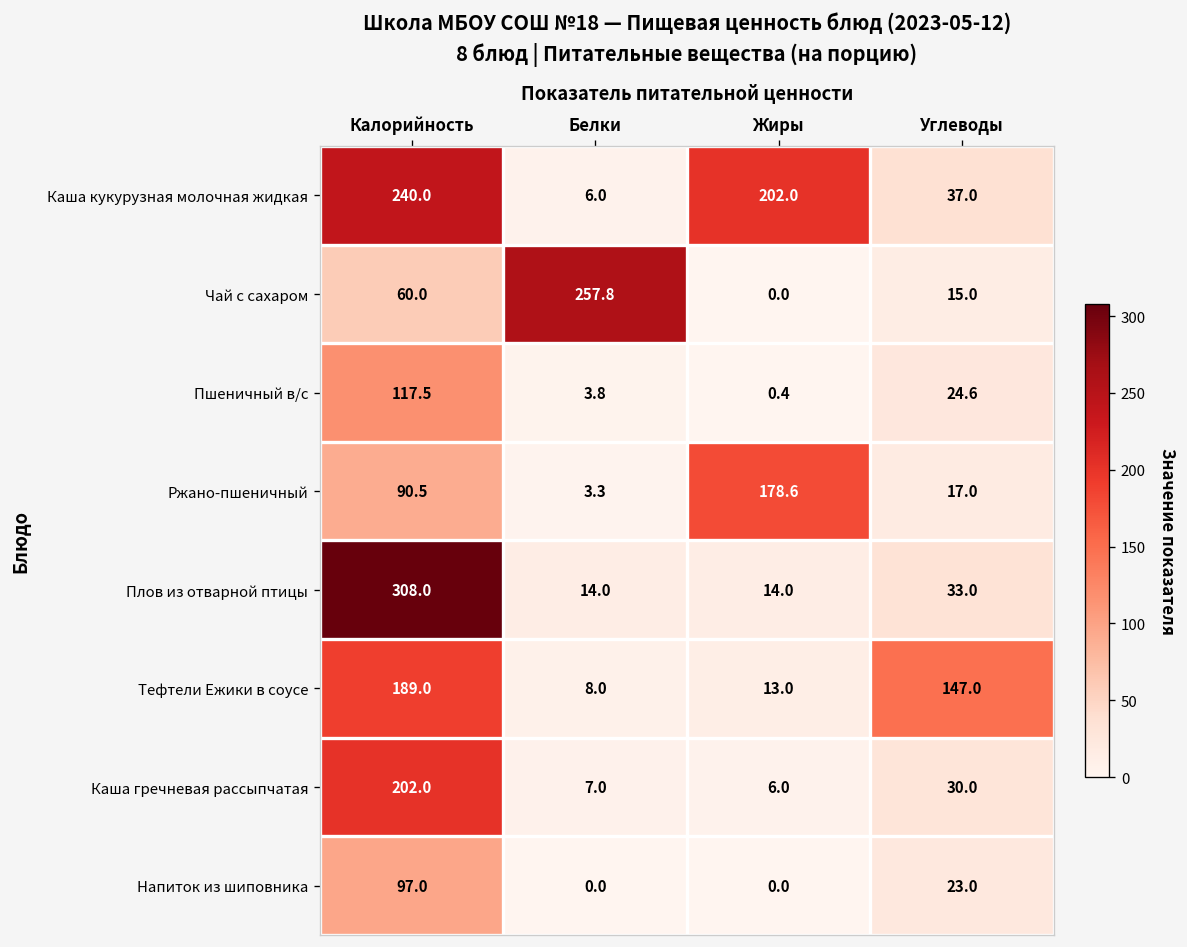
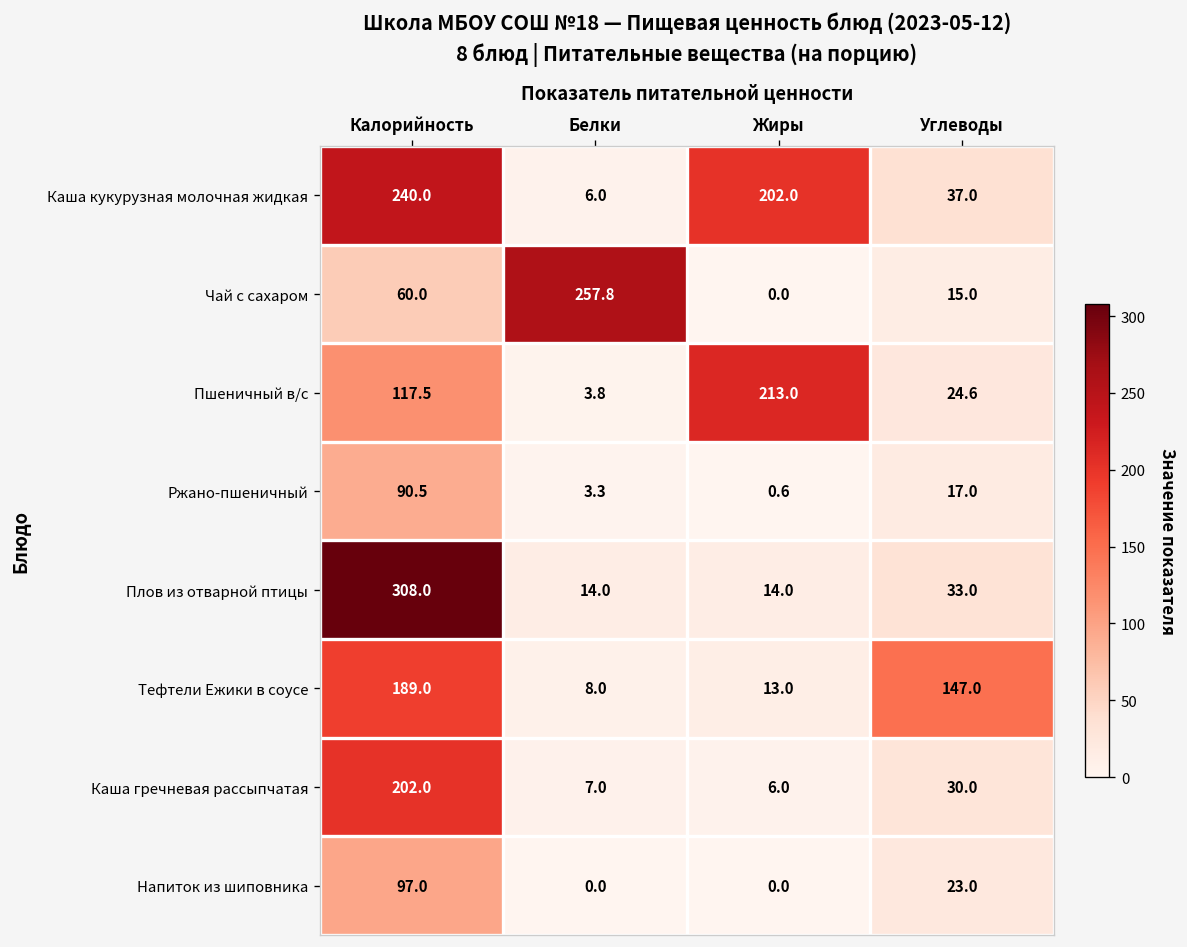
  {
    "Каша кукурузная молочная жидкая": {
      "Калорийность": 240.0,
      "Белки": 6.0,
      "Жиры": 202.0,
      "Углеводы": 37.0
    },
    "Чай с сахаром": {
      "Калорийность": 60.0,
      "Белки": 257.8,
      "Жиры": 0.0,
      "Углеводы": 15.0
    },
    "Пшеничный в/с": {
      "Калорийность": 117.5,
      "Белки": 3.8,
-     "Жиры": 0.4,
+     "Жиры": 213.0,
      "Углеводы": 24.6
    },
    "Ржано-пшеничный": {
      "Калорийность": 90.5,
      "Белки": 3.3,
-     "Жиры": 178.6,
+     "Жиры": 0.6,
      "Углеводы": 17.0
    },
    "Плов из отварной птицы": {
      "Калорийность": 308.0,
      "Белки": 14.0,
      "Жиры": 14.0,
      "Углеводы": 33.0
    },
    "Тефтели Ежики в соусе": {
      "Калорийность": 189.0,
      "Белки": 8.0,
      "Жиры": 13.0,
      "Углеводы": 147.0
    },
    "Каша гречневая рассыпчатая": {
      "Калорийность": 202.0,
      "Белки": 7.0,
      "Жиры": 6.0,
      "Углеводы": 30.0
    },
    "Напиток из шиповника": {
      "Калорийность": 97.0,
      "Белки": 0.0,
      "Жиры": 0.0,
      "Углеводы": 23.0
    }
  }
